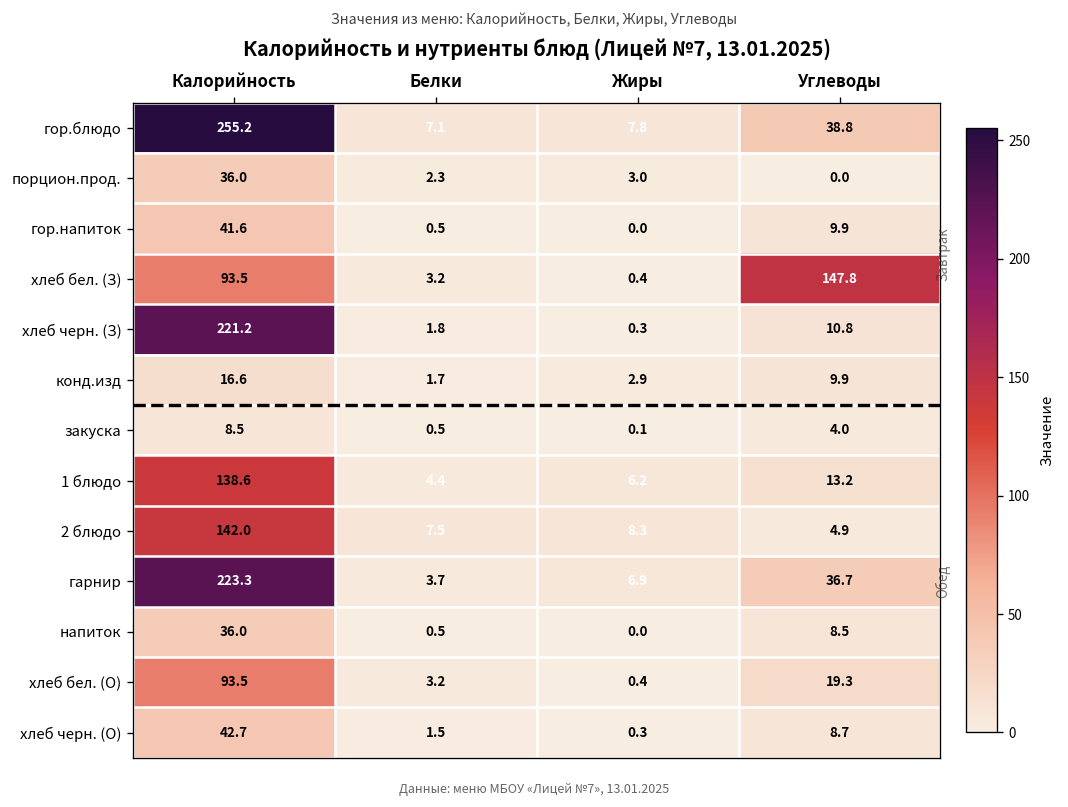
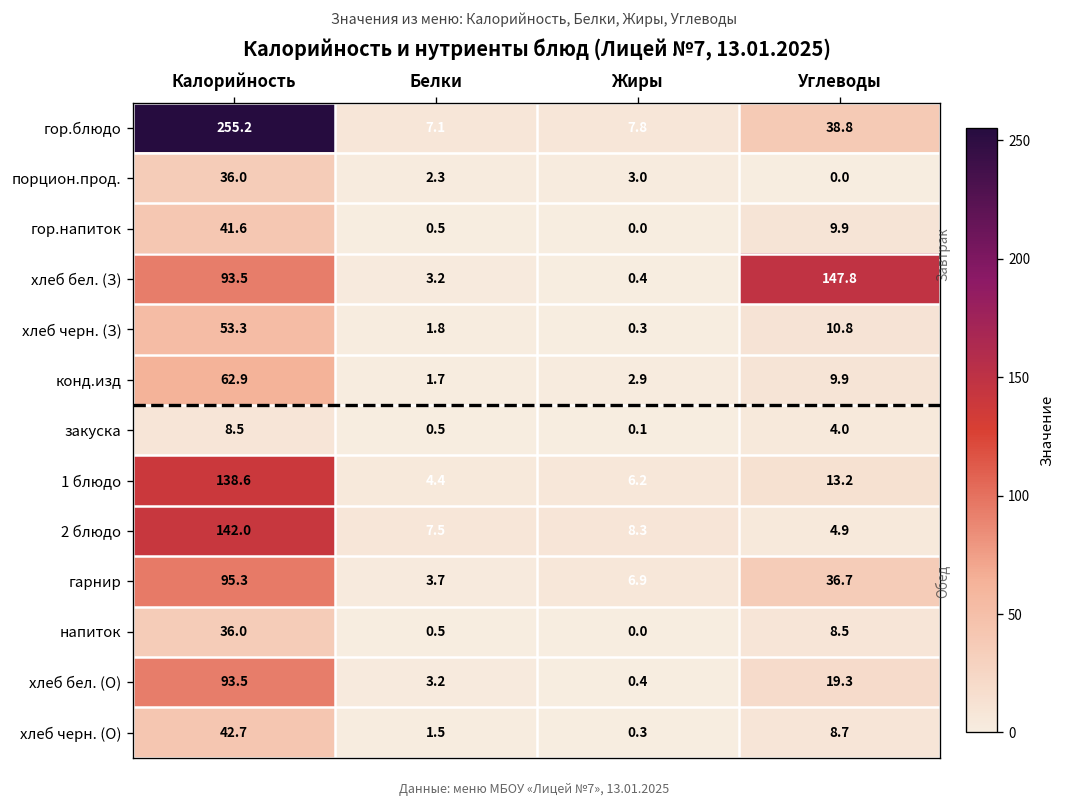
  {
    "гор.блюдо": {
      "Калорийность": 255.2,
      "Углеводы": 38.8
    },
    "порцион.прод.": {
      "Калорийность": 36.0,
      "Белки": 2.3,
      "Жиры": 3.0,
      "Углеводы": 0.0
    },
    "гор.напиток": {
      "Калорийность": 41.6,
      "Белки": 0.5,
      "Жиры": 0.0,
      "Углеводы": 9.9
    },
    "хлеб бел. (З)": {
      "Калорийность": 93.5,
      "Белки": 3.2,
      "Жиры": 0.4,
      "Углеводы": 147.8
    },
    "хлеб черн. (З)": {
-     "Калорийность": 221.2,
+     "Калорийность": 53.3,
      "Белки": 1.8,
      "Жиры": 0.3,
      "Углеводы": 10.8
    },
    "конд.изд": {
-     "Калорийность": 16.6,
+     "Калорийность": 62.9,
      "Белки": 1.7,
      "Жиры": 2.9,
      "Углеводы": 9.9
    },
    "закуска": {
      "Калорийность": 8.5,
      "Белки": 0.5,
      "Жиры": 0.1,
      "Углеводы": 4.0
    },
    "1 блюдо": {
      "Калорийность": 138.6,
      "Углеводы": 13.2
    },
    "2 блюдо": {
      "Калорийность": 142.0,
      "Углеводы": 4.9
    },
    "гарнир": {
-     "Калорийность": 223.3,
+     "Калорийность": 95.3,
      "Белки": 3.7,
      "Углеводы": 36.7
    },
    "напиток": {
      "Калорийность": 36.0,
      "Белки": 0.5,
      "Жиры": 0.0,
      "Углеводы": 8.5
    },
    "хлеб бел. (О)": {
      "Калорийность": 93.5,
      "Белки": 3.2,
      "Жиры": 0.4,
      "Углеводы": 19.3
    },
    "хлеб черн. (О)": {
      "Калорийность": 42.7,
      "Белки": 1.5,
      "Жиры": 0.3,
      "Углеводы": 8.7
    }
  }
